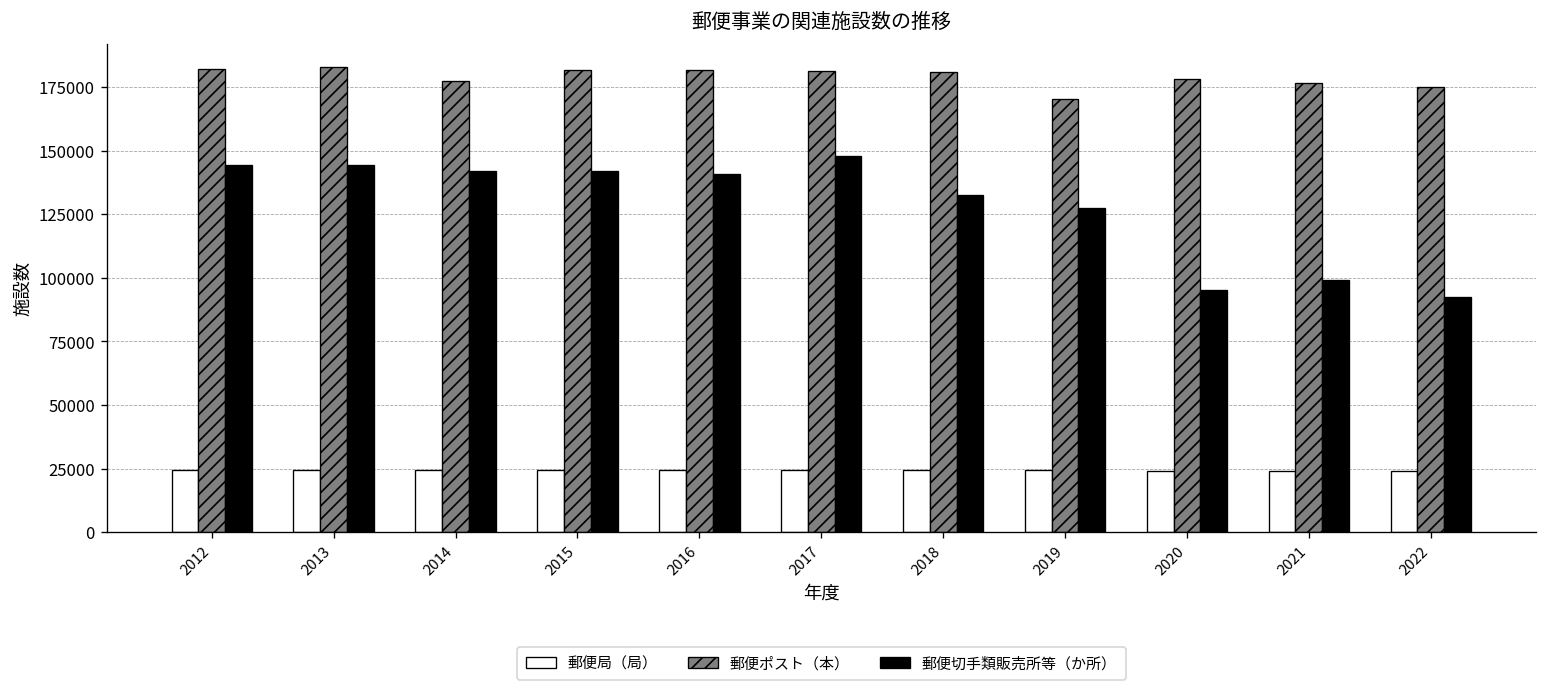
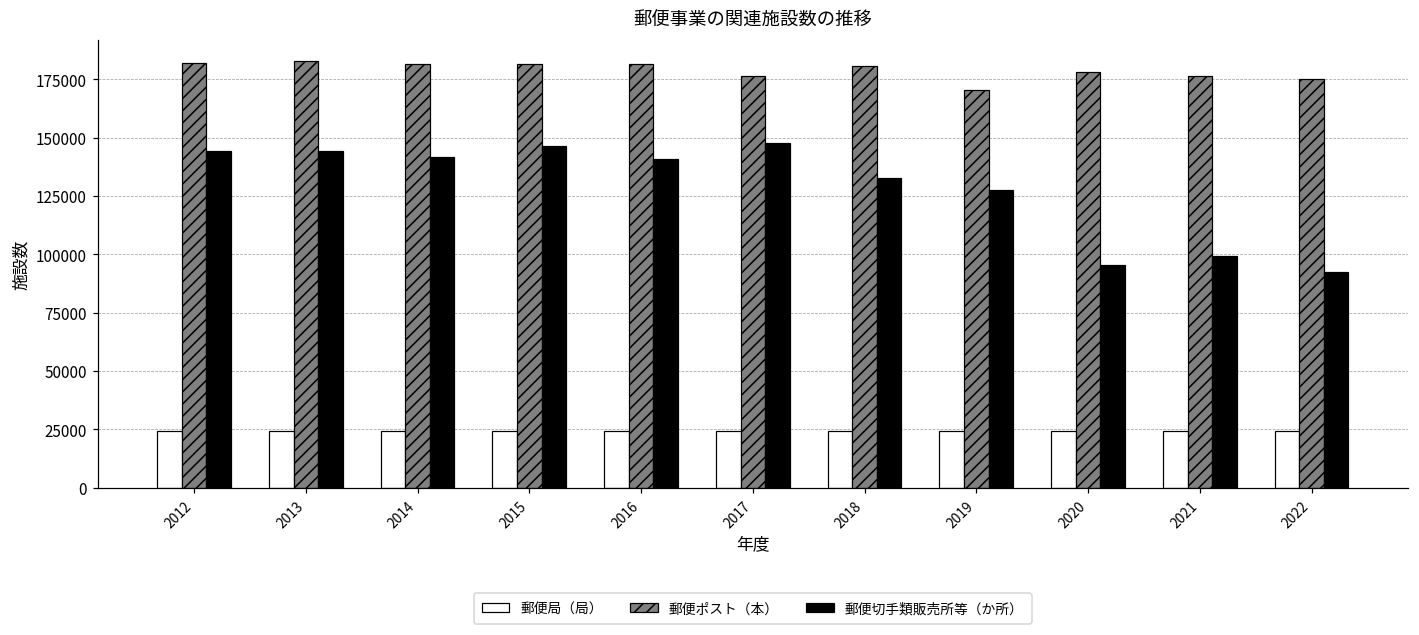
  {
    "郵便局（局）": {
      "2012": 25000,
      "2013": 25000,
      "2014": 24000,
      "2015": 24000,
      "2016": 24000,
      "2017": 24000,
      "2018": 24000,
      "2019": 24000,
      "2020": 24000,
      "2021": 24000,
      "2022": 24000
    },
    "郵便ポスト（本）": {
      "2012": 182000,
      "2013": 183000,
-     "2014": 177000,
+     "2014": 182000,
      "2015": 182000,
      "2016": 182000,
-     "2017": 181000,
+     "2017": 176000,
      "2018": 181000,
      "2019": 170000,
      "2020": 178000,
      "2021": 177000,
      "2022": 175000
    },
    "郵便切手類販売所等（か所）": {
      "2012": 144000,
      "2013": 145000,
      "2014": 142000,
-     "2015": 142000,
+     "2015": 147000,
      "2016": 141000,
      "2017": 148000,
      "2018": 133000,
      "2019": 128000,
      "2020": 95000,
      "2021": 99000,
      "2022": 93000
    }
  }
